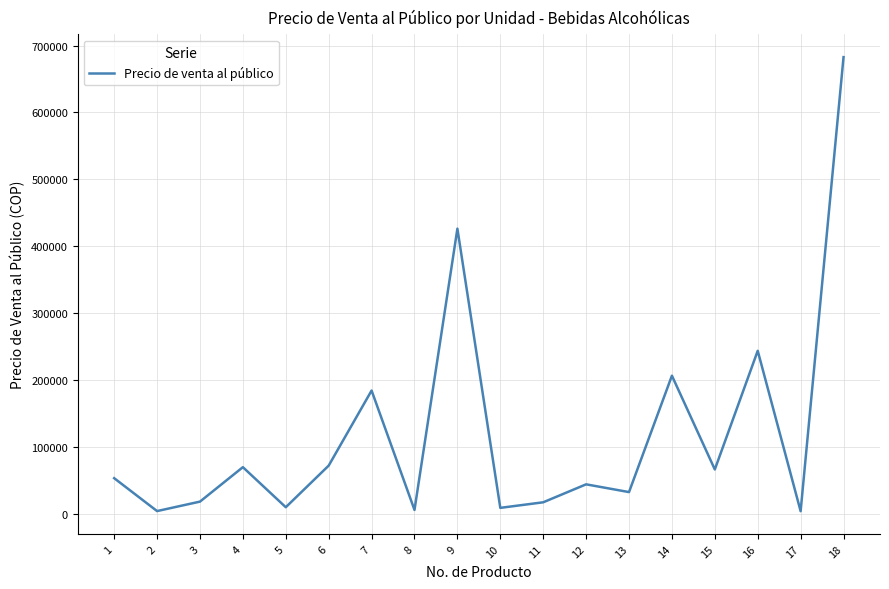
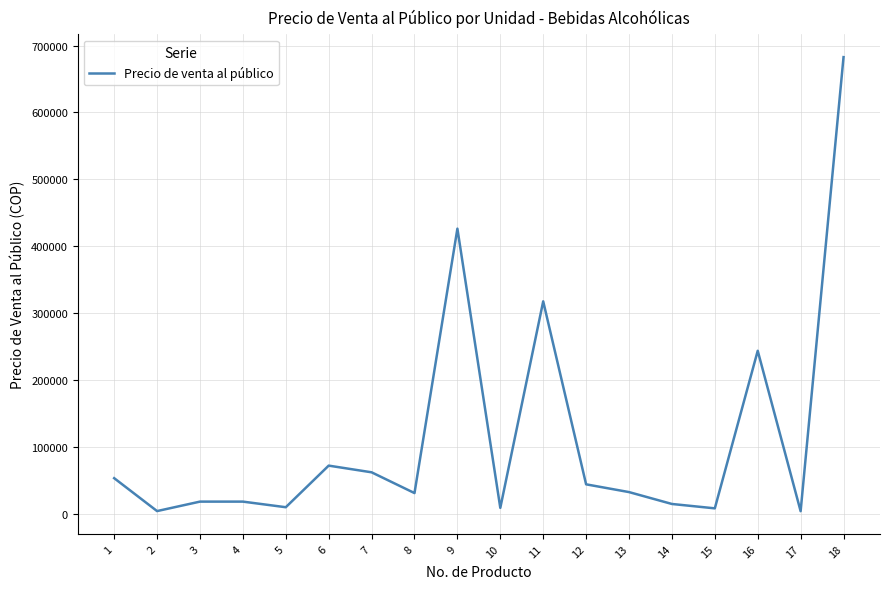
  {
    "1": 50000,
    "2": 0,
    "3": 20000,
-   "4": 70000,
+   "4": 20000,
    "5": 10000,
    "6": 70000,
-   "7": 180000,
-   "8": 10000,
+   "7": 60000,
+   "8": 30000,
    "9": 430000,
    "10": 10000,
-   "11": 20000,
+   "11": 320000,
    "12": 40000,
    "13": 30000,
-   "14": 210000,
-   "15": 70000,
+   "14": 10000,
+   "15": 10000,
    "16": 240000,
    "17": 0,
    "18": 680000
  }
